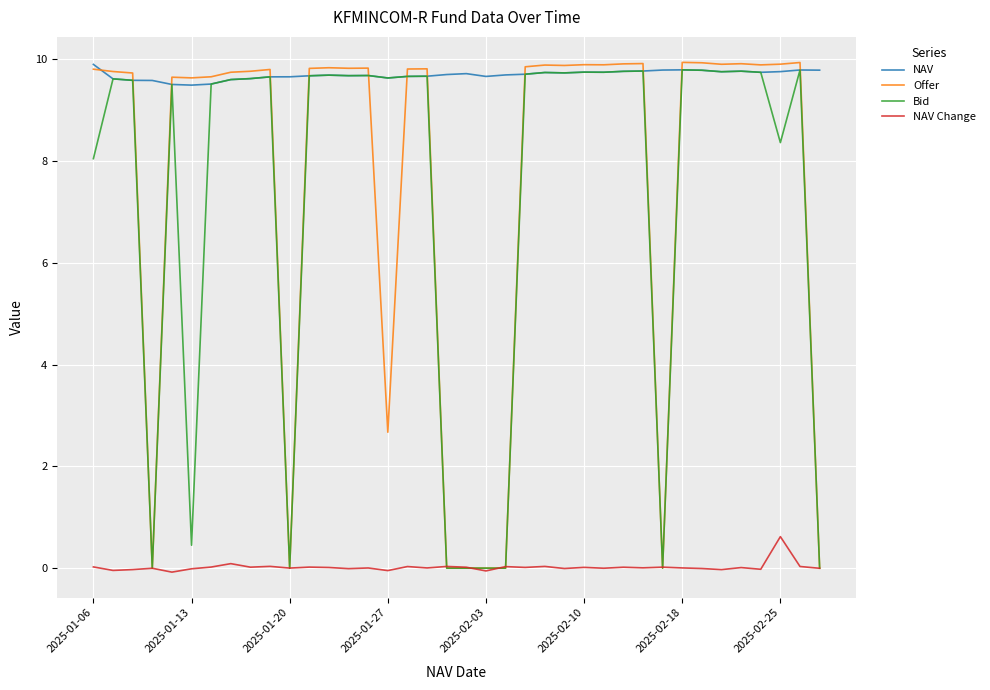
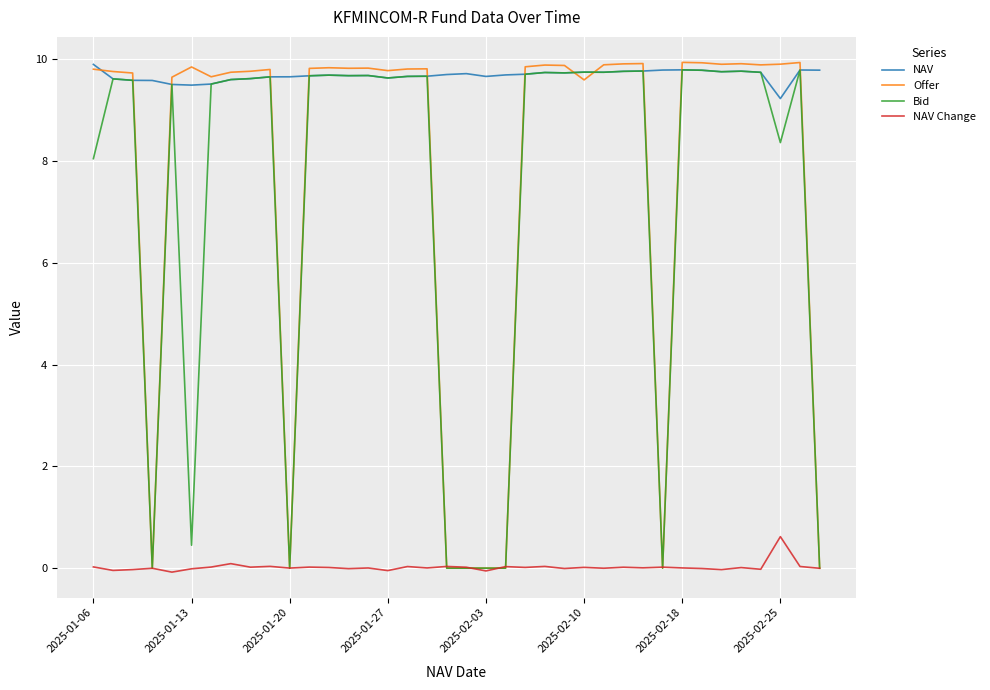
  {
    "NAV": {
      "2025-01-06": 9.9,
      "2025-01-13": 9.5,
      "2025-01-20": 9.7,
      "2025-02-03": 9.7,
-     "2025-02-25": 9.8
+     "2025-02-25": 9.2
    },
    "Offer": {
      "2025-01-06": 9.8,
-     "2025-01-13": 9.6,
-     "2025-01-27": 2.7,
-     "2025-02-10": 9.9,
+     "2025-01-13": 9.8,
+     "2025-01-27": 9.8,
+     "2025-02-10": 9.6,
      "2025-02-18": 9.9,
      "2025-02-25": 9.9
    },
    "Bid": {
      "2025-01-06": 8.0,
      "2025-01-13": 0.4,
      "2025-02-25": 8.4
    },
    "NAV Change": {
      "2025-01-06": 0.0,
      "2025-01-13": 0.0,
      "2025-01-27": 0.0,
      "2025-02-03": -0.1,
      "2025-02-10": 0.0,
      "2025-02-18": 0.0,
      "2025-02-25": 0.6
    }
  }
